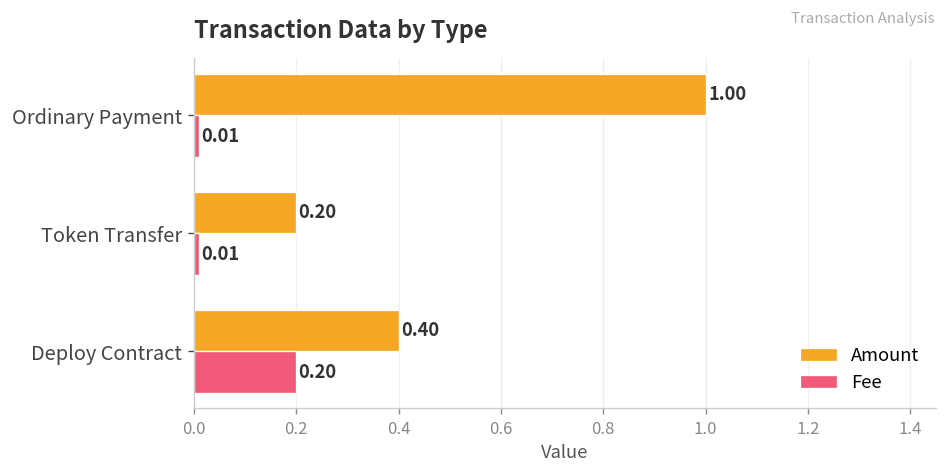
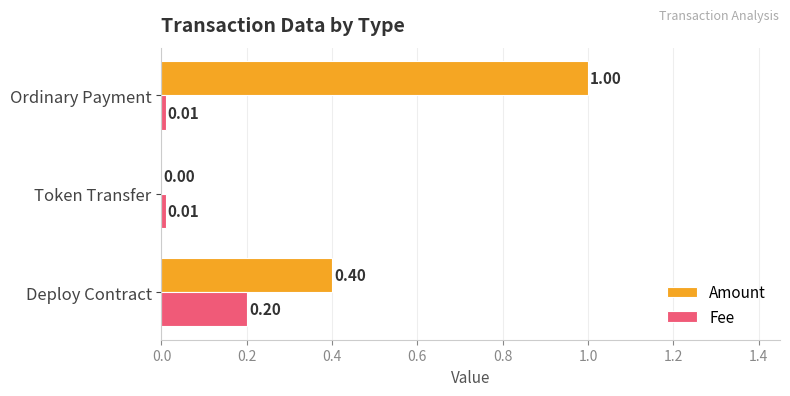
  {
    "Amount": {
      "Ordinary Payment": 1.00,
-     "Token Transfer": 0.20,
+     "Token Transfer": 0.00,
      "Deploy Contract": 0.40
    },
    "Fee": {
      "Ordinary Payment": 0.01,
      "Token Transfer": 0.01,
      "Deploy Contract": 0.20
    }
  }
